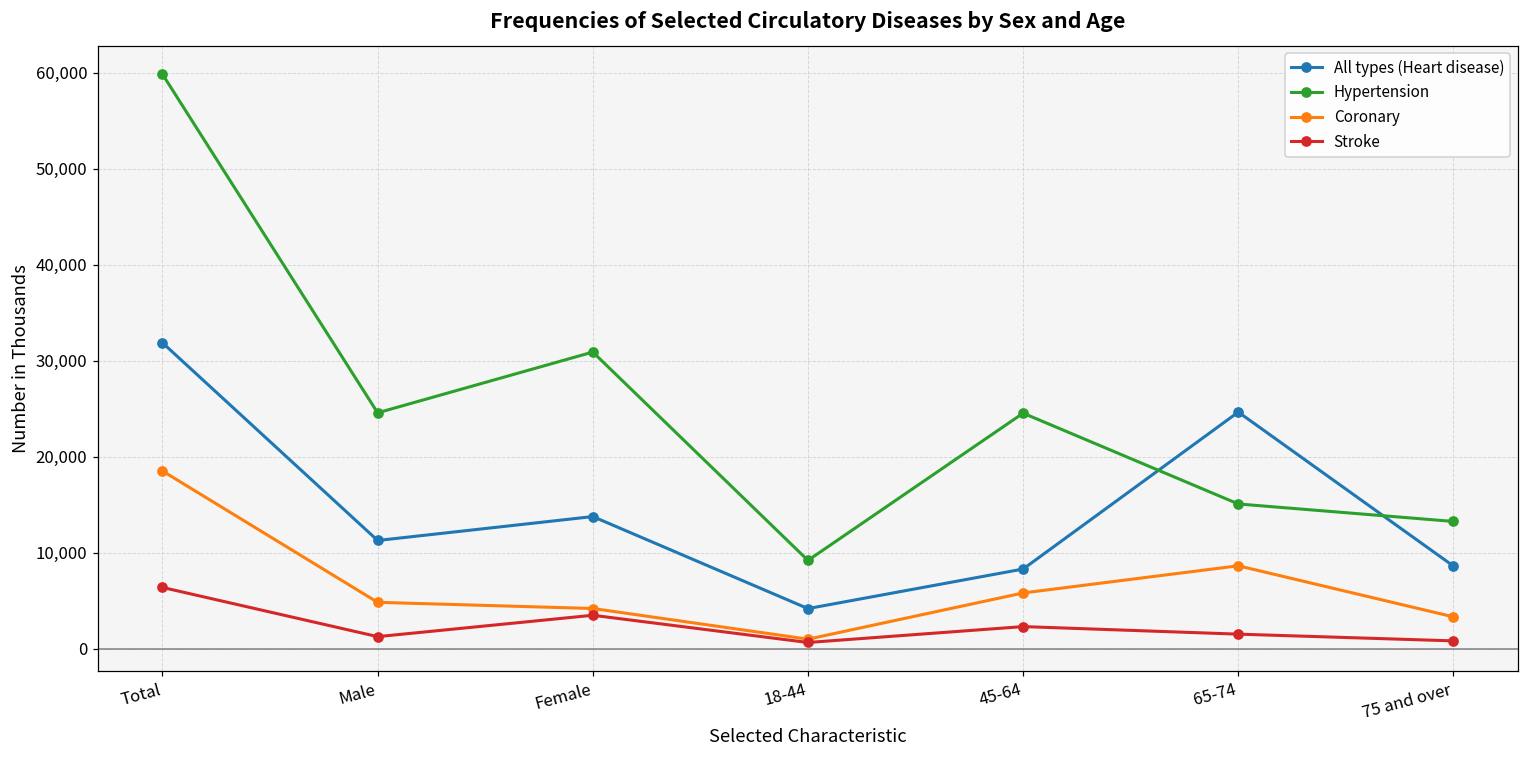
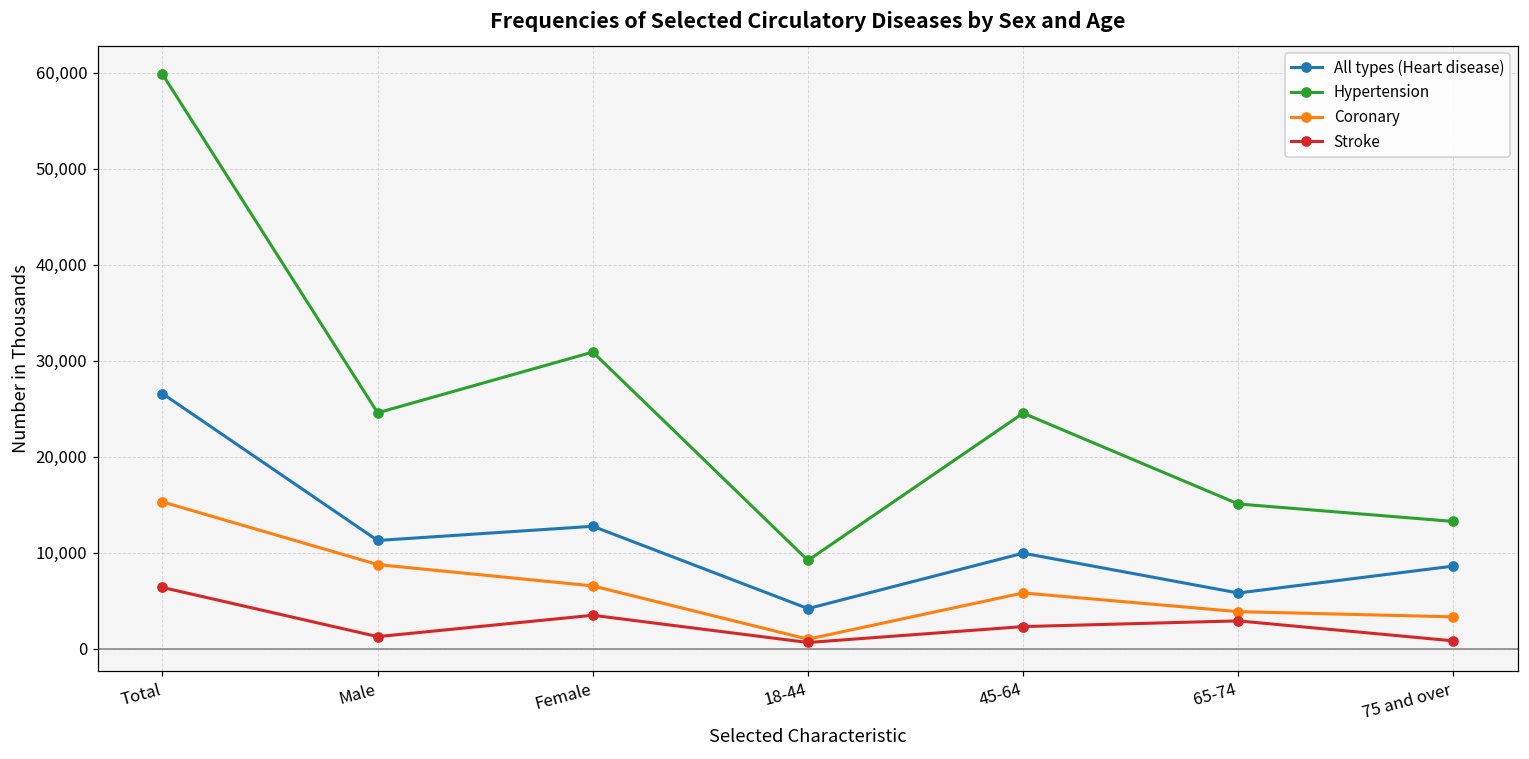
  {
    "All types (Heart disease)": {
-     "Total": "32,000",
+     "Total": "27,000",
      "Male": "11,000",
-     "Female": "14,000",
+     "Female": "13,000",
      "18-44": "4,000",
-     "45-64": "8,000",
-     "65-74": "25,000",
+     "45-64": "10,000",
+     "65-74": "6,000",
      "75 and over": "9,000"
    },
    "Hypertension": {
      "Total": "60,000",
      "Male": "25,000",
      "Female": "31,000",
      "18-44": "9,000",
      "45-64": "25,000",
      "65-74": "15,000",
      "75 and over": "13,000"
    },
    "Coronary": {
-     "Total": "19,000",
-     "Male": "5,000",
-     "Female": "4,000",
+     "Total": "15,000",
+     "Male": "9,000",
+     "Female": "7,000",
      "18-44": "1,000",
      "45-64": "6,000",
-     "65-74": "9,000",
+     "65-74": "4,000",
      "75 and over": "3,000"
    },
    "Stroke": {
      "Total": "6,000",
      "Male": "1,000",
      "Female": "3,000",
      "18-44": "1,000",
      "45-64": "2,000",
-     "65-74": "2,000",
+     "65-74": "3,000",
      "75 and over": "1,000"
    }
  }
